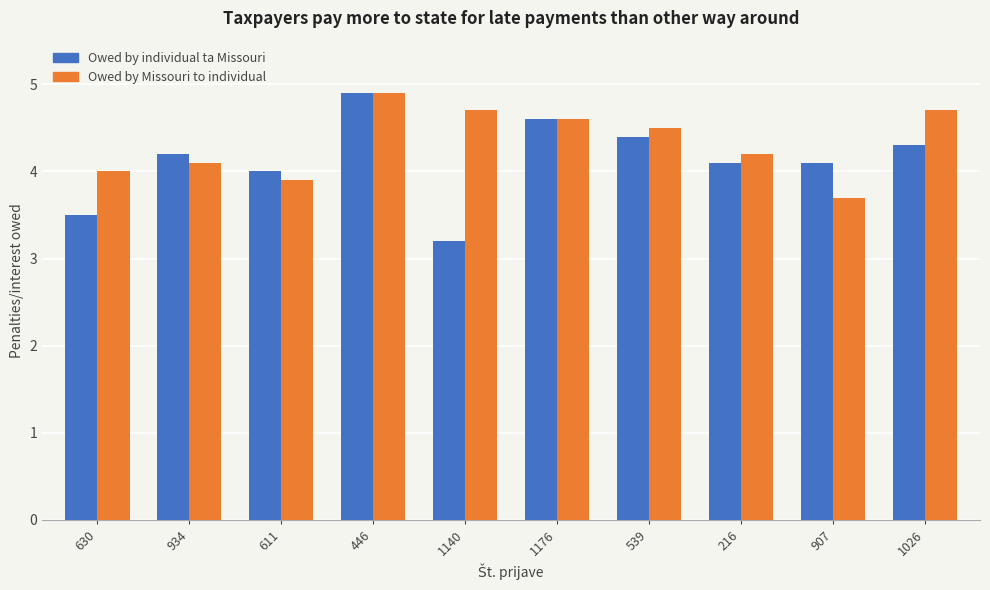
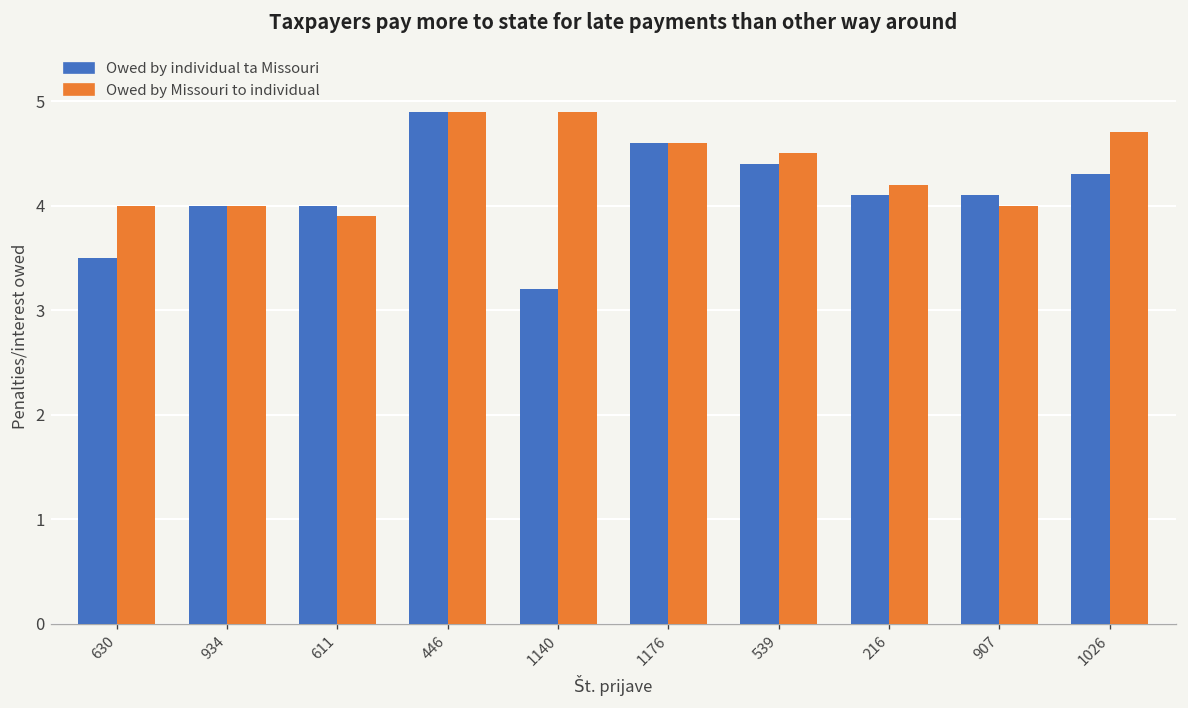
  {
    "Owed by individual ta Missouri": {
      "630": 3.5,
-     "934": 4.2,
+     "934": 4.0,
      "611": 4.0,
      "446": 4.9,
      "1140": 3.2,
      "1176": 4.6,
      "539": 4.4,
      "216": 4.1,
      "907": 4.1,
      "1026": 4.3
    },
    "Owed by Missouri to individual": {
      "630": 4.0,
-     "934": 4.1,
+     "934": 4.0,
      "611": 3.9,
      "446": 4.9,
-     "1140": 4.7,
+     "1140": 4.9,
      "1176": 4.6,
      "539": 4.5,
      "216": 4.2,
-     "907": 3.7,
+     "907": 4.0,
      "1026": 4.7
    }
  }
